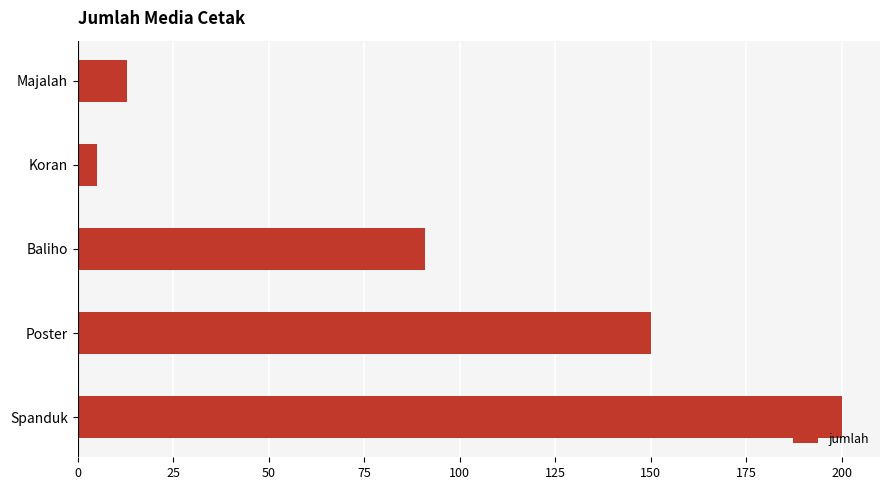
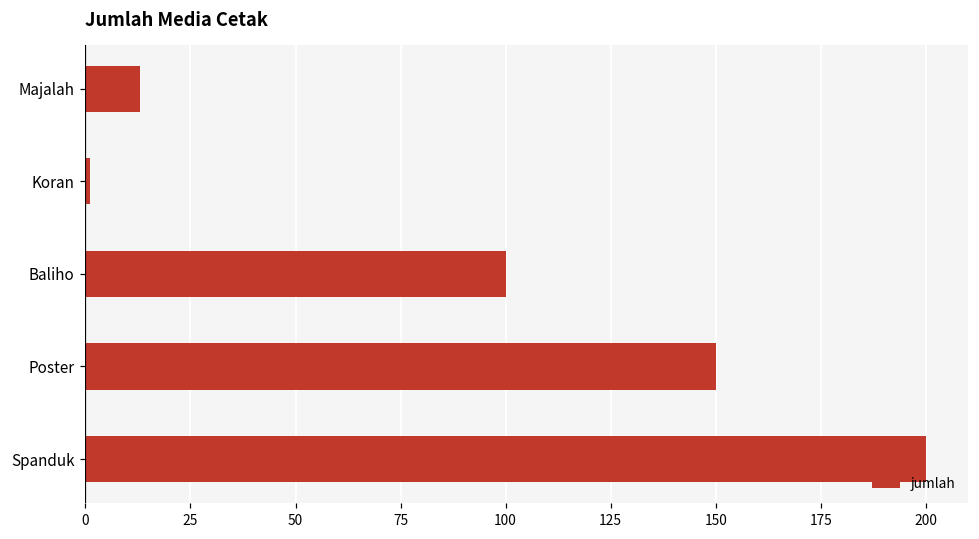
  {
    "Majalah": 13,
-   "Koran": 5,
-   "Baliho": 91,
+   "Koran": 1,
+   "Baliho": 100,
    "Poster": 150,
    "Spanduk": 200
  }
